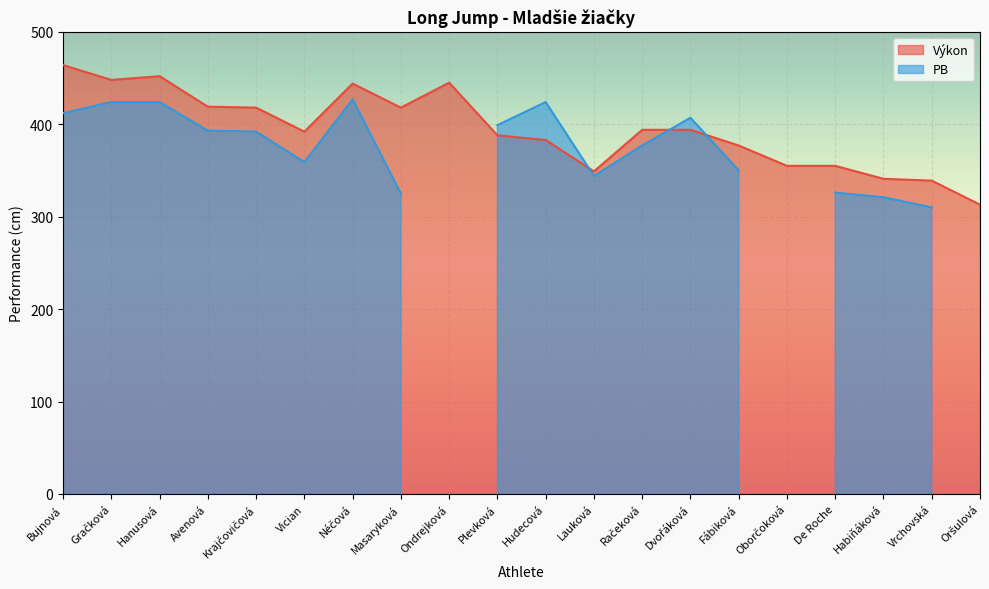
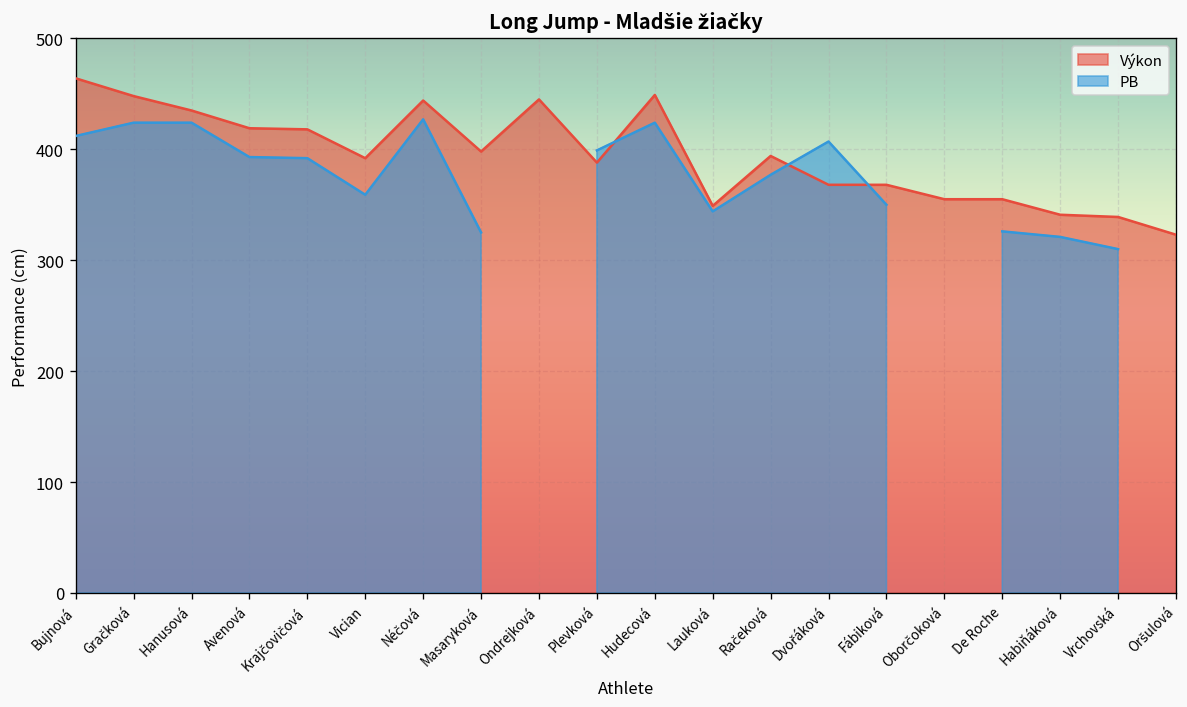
  {
    "Výkon": {
      "Bujnová": 460,
      "Gračková": 450,
-     "Hanusová": 450,
+     "Hanusová": 440,
      "Avenová": 420,
      "Krajčovičová": 420,
      "Vician": 390,
      "Néčová": 440,
-     "Masaryková": 420,
+     "Masaryková": 400,
      "Ondrejková": 450,
      "Plevková": 390,
-     "Hudecová": 380,
+     "Hudecová": 450,
      "Lauková": 350,
      "Račeková": 390,
-     "Dvořáková": 390,
-     "Fábiková": 380,
+     "Dvořáková": 370,
+     "Fábiková": 370,
      "Oborčoková": 360,
      "De Roche": 360,
      "Habiňáková": 340,
      "Vrchovská": 340,
-     "Oršulová": 310
+     "Oršulová": 320
    }
  }
